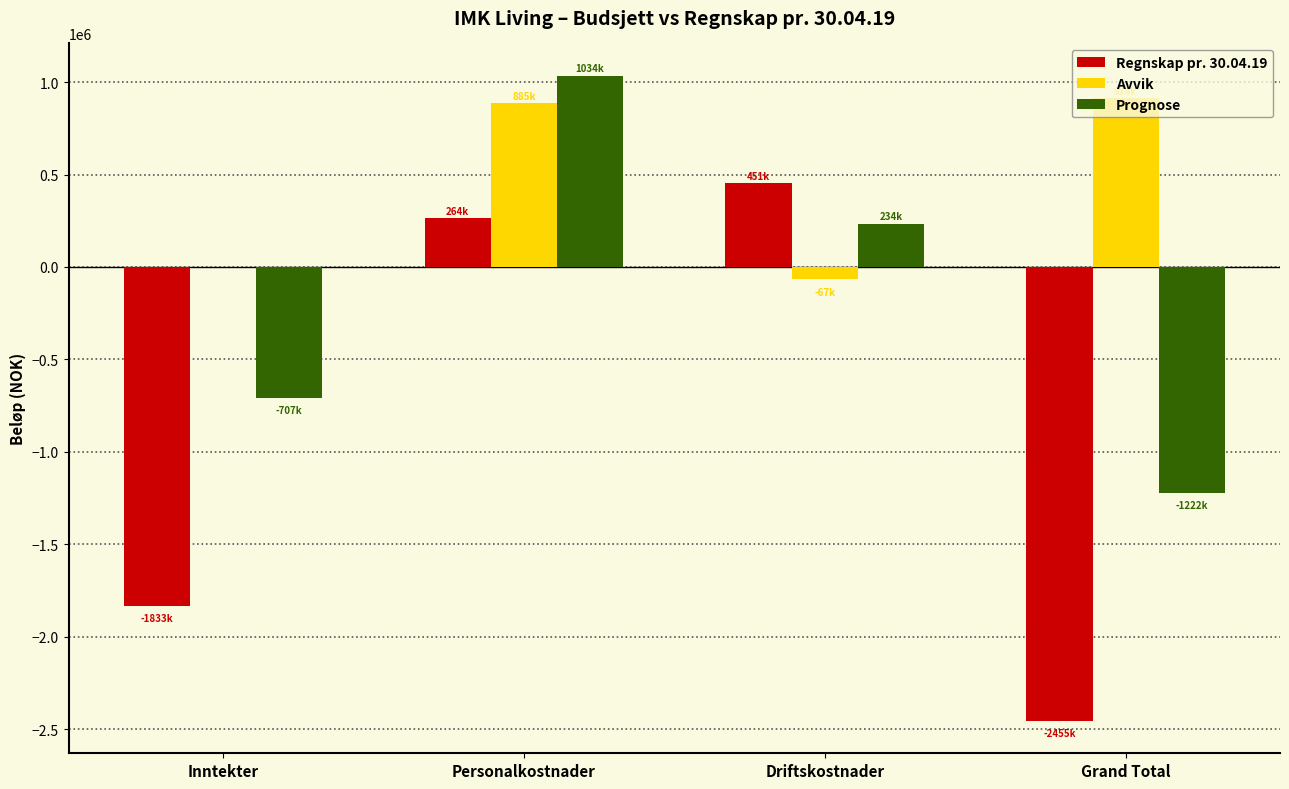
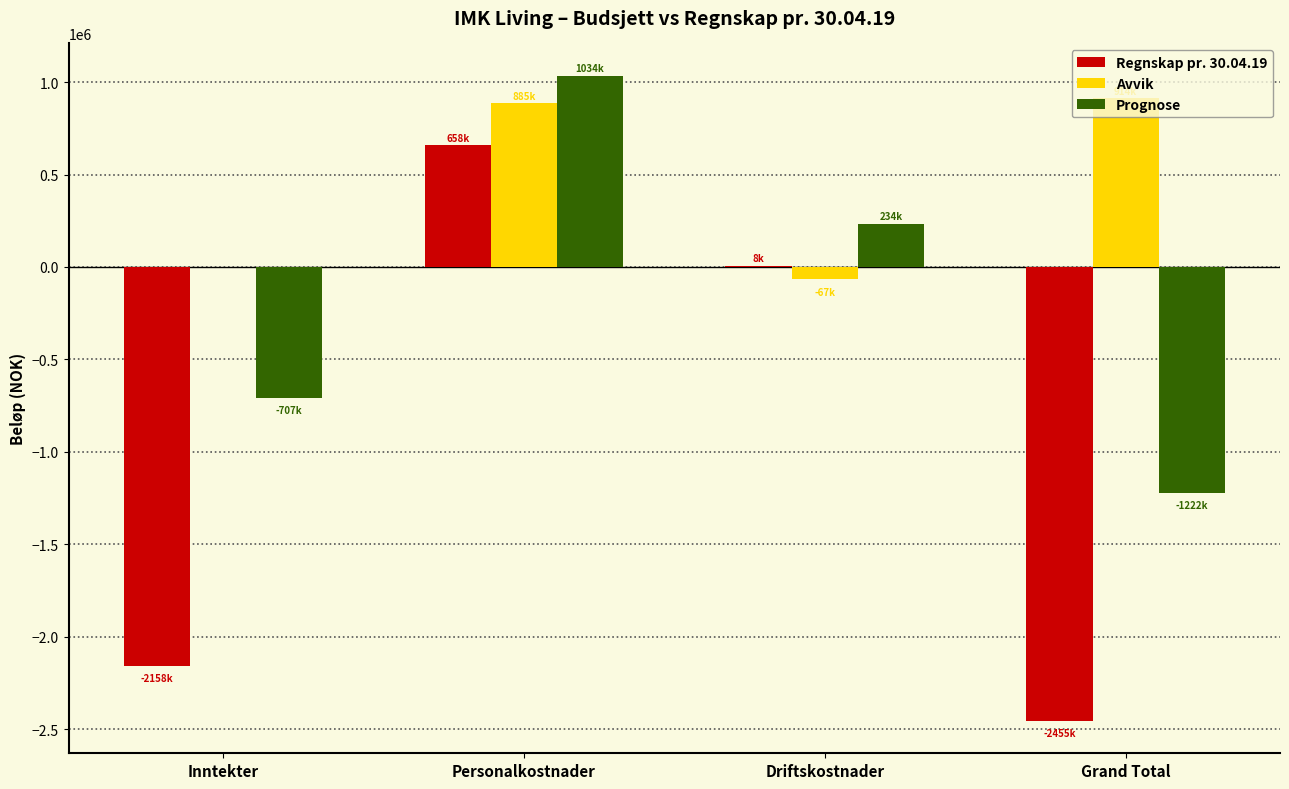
  {
    "Regnskap pr. 30.04.19": {
-     "Inntekter": "-1833k",
-     "Personalkostnader": "264k",
-     "Driftskostnader": "451k",
+     "Inntekter": "-2158k",
+     "Personalkostnader": "658k",
+     "Driftskostnader": "8k",
      "Grand Total": "-2455k"
    },
    "Avvik": {
      "Personalkostnader": "885k",
      "Driftskostnader": "-67k"
    },
    "Prognose": {
      "Inntekter": "-707k",
      "Personalkostnader": "1034k",
      "Driftskostnader": "234k",
      "Grand Total": "-1222k"
    }
  }
